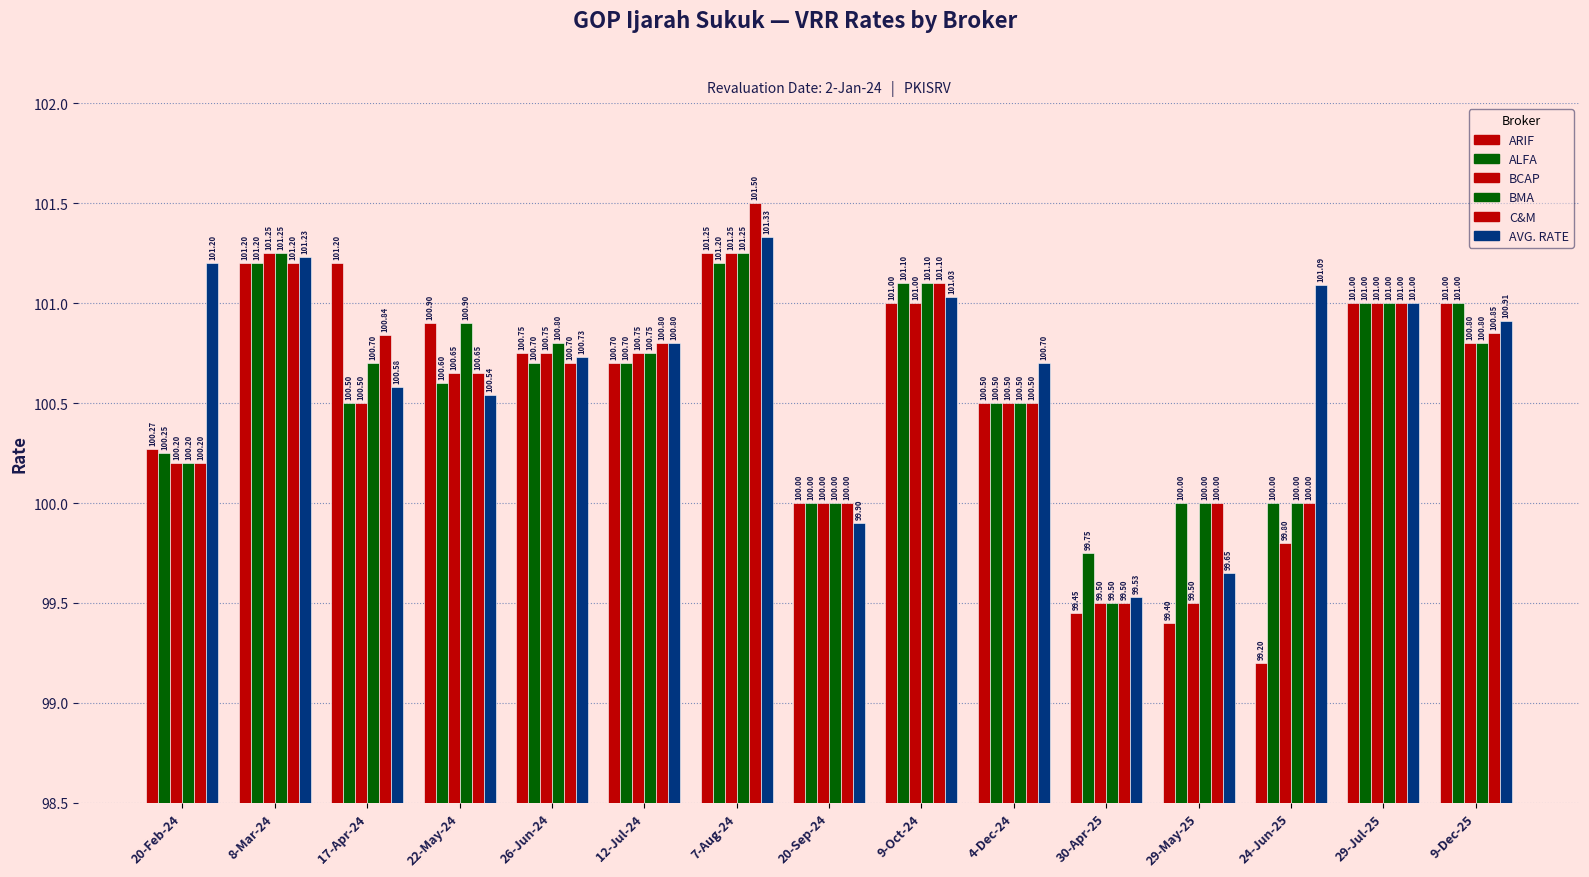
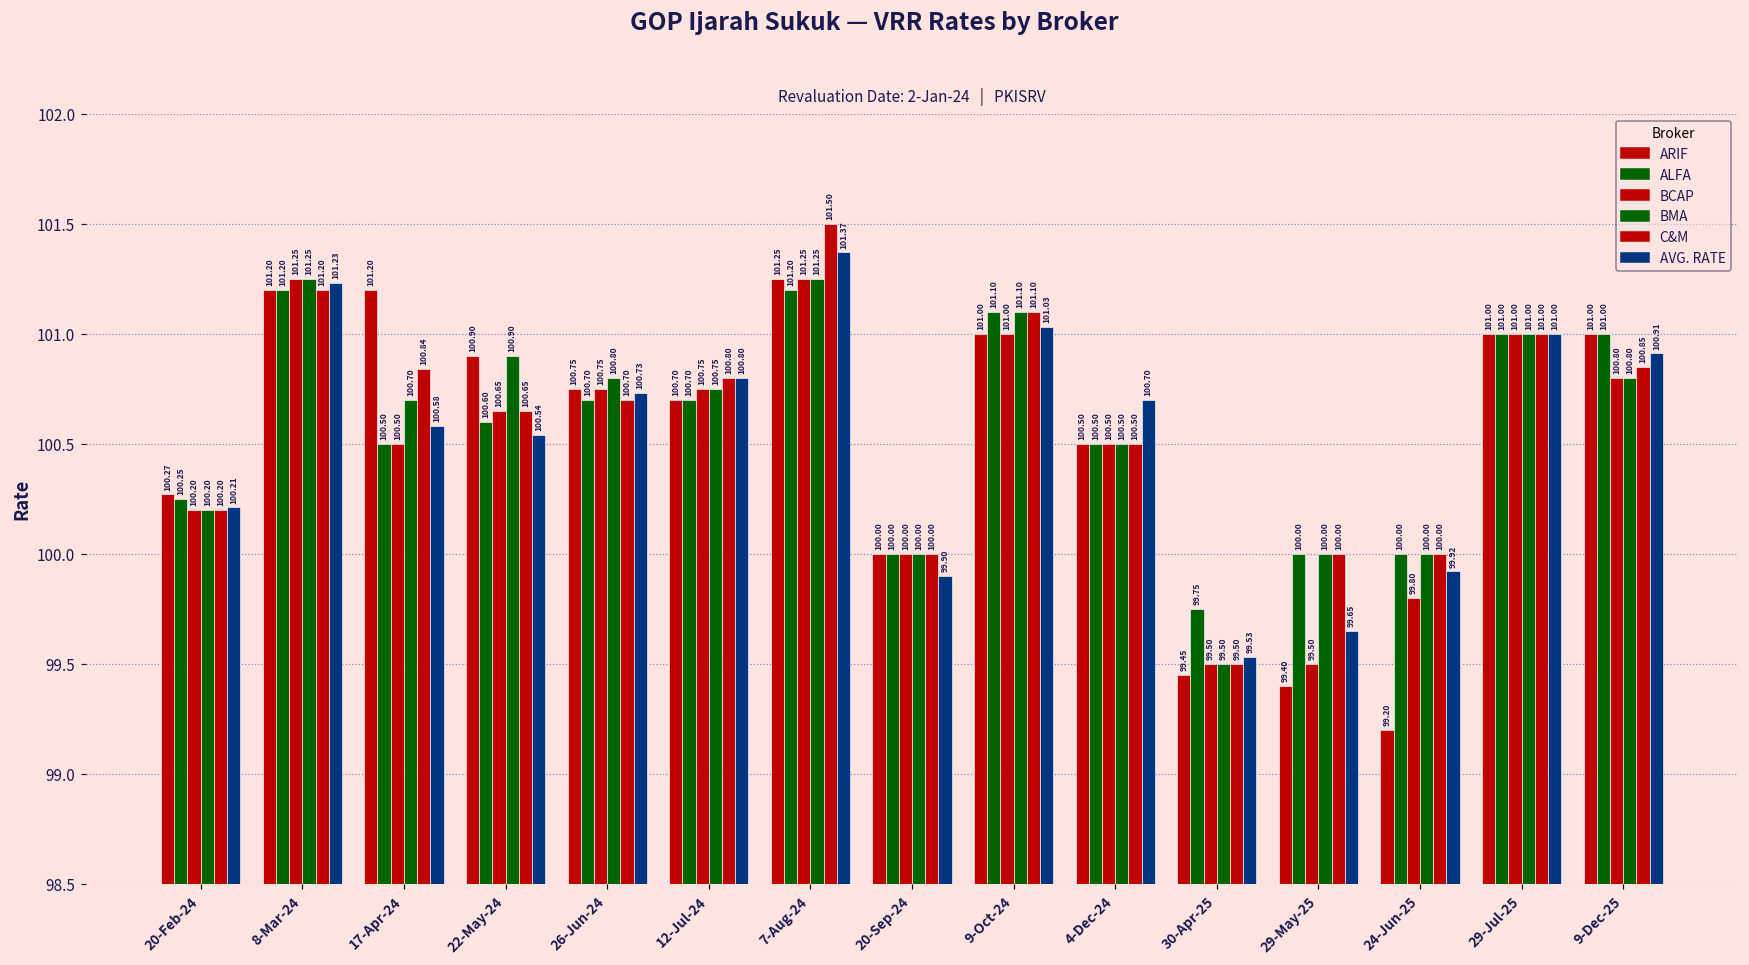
  {
    "AVG. RATE": {
-     "20-Feb-24": 101.20,
+     "20-Feb-24": 100.21,
      "8-Mar-24": 101.23,
      "17-Apr-24": 100.58,
      "22-May-24": 100.54,
      "26-Jun-24": 100.73,
      "12-Jul-24": 100.80,
-     "7-Aug-24": 101.33,
+     "7-Aug-24": 101.37,
      "20-Sep-24": 99.90,
      "9-Oct-24": 101.03,
      "4-Dec-24": 100.70,
      "30-Apr-25": 99.53,
      "29-May-25": 99.65,
-     "24-Jun-25": 101.09,
+     "24-Jun-25": 99.92,
      "29-Jul-25": 101.00,
      "9-Dec-25": 100.91
    }
  }
